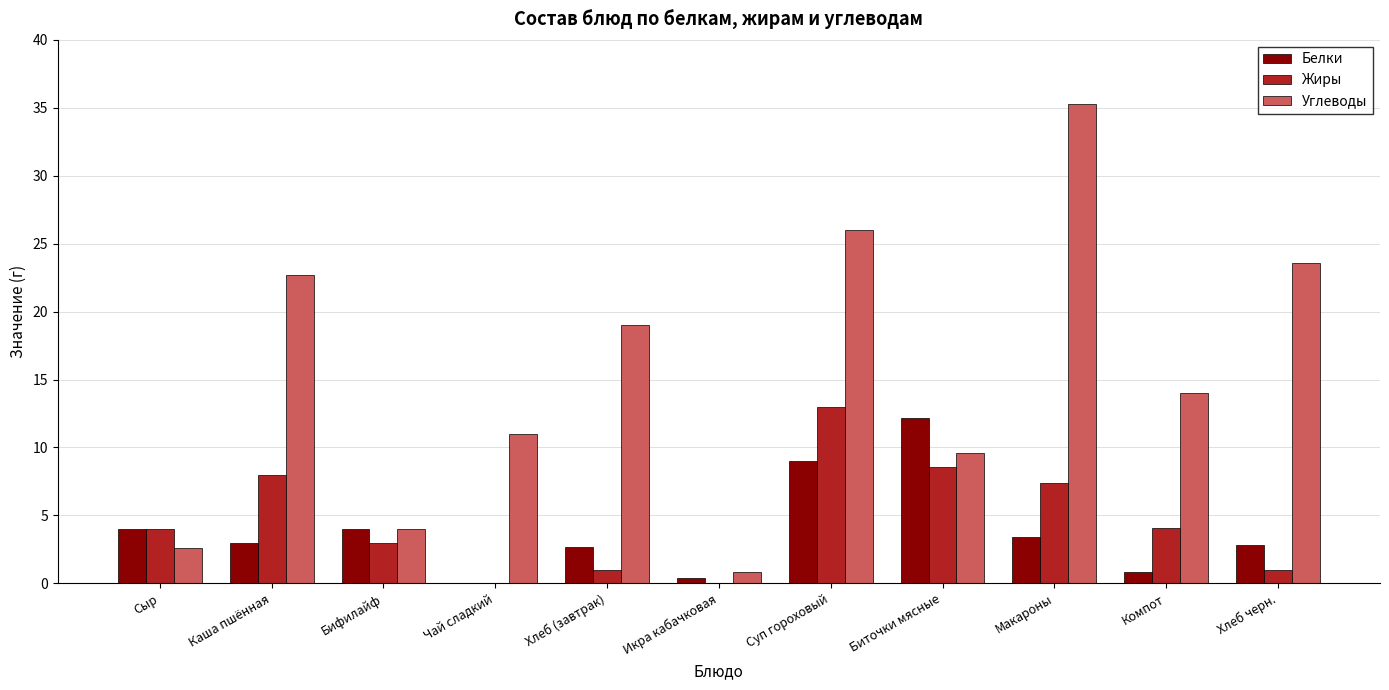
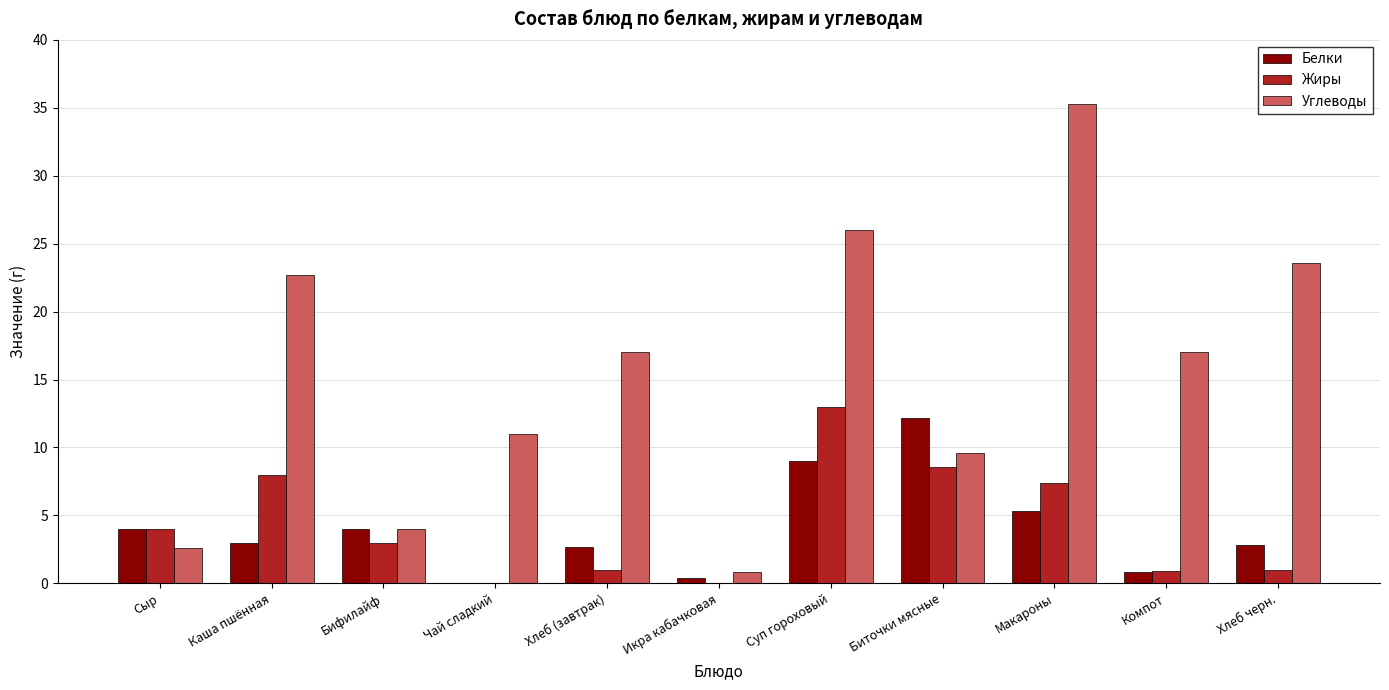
  {
    "Белки": {
      "Сыр": 4.0,
      "Каша пшённая": 3.0,
      "Бифилайф": 4.0,
      "Чай сладкий": 0.0,
      "Хлеб (завтрак)": 2.7,
      "Икра кабачковая": 0.4,
      "Суп гороховый": 9.0,
      "Биточки мясные": 12.2,
-     "Макароны": 3.4,
+     "Макароны": 5.3,
      "Компот": 0.8,
      "Хлеб черн.": 2.8
    },
    "Жиры": {
      "Сыр": 4.0,
      "Каша пшённая": 8.0,
      "Бифилайф": 3.0,
      "Чай сладкий": 0.0,
      "Хлеб (завтрак)": 1.0,
      "Икра кабачковая": 0.0,
      "Суп гороховый": 13.0,
      "Биточки мясные": 8.6,
      "Макароны": 7.4,
-     "Компот": 4.1,
+     "Компот": 0.9,
      "Хлеб черн.": 1.0
    },
    "Углеводы": {
      "Сыр": 2.6,
      "Каша пшённая": 22.7,
      "Бифилайф": 4,
      "Чай сладкий": 11,
-     "Хлеб (завтрак)": 19,
+     "Хлеб (завтрак)": 17,
      "Икра кабачковая": 0.8,
      "Суп гороховый": 26,
      "Биточки мясные": 9.6,
      "Макароны": 35.3,
-     "Компот": 14,
+     "Компот": 17,
      "Хлеб черн.": 23.6
    }
  }
